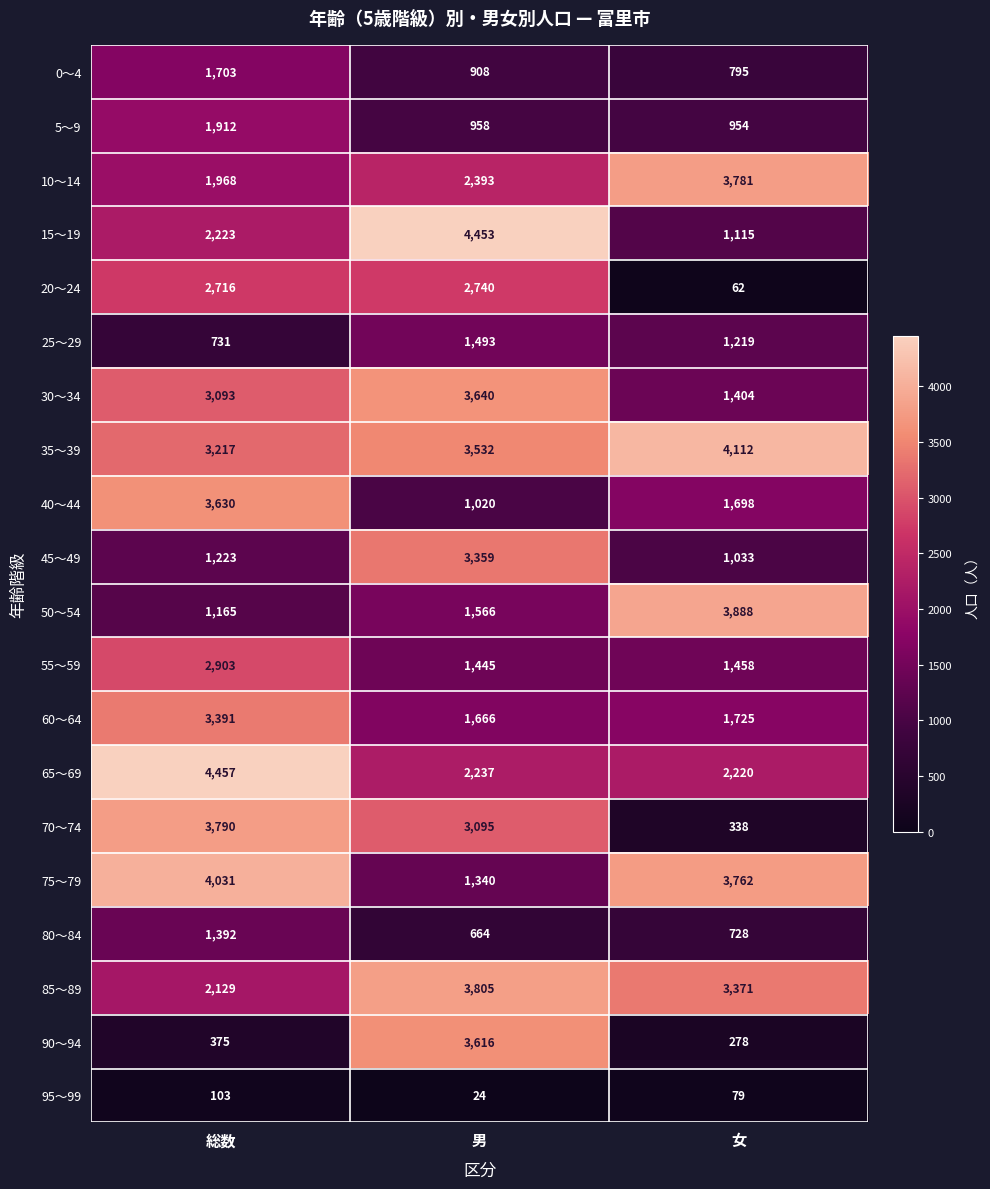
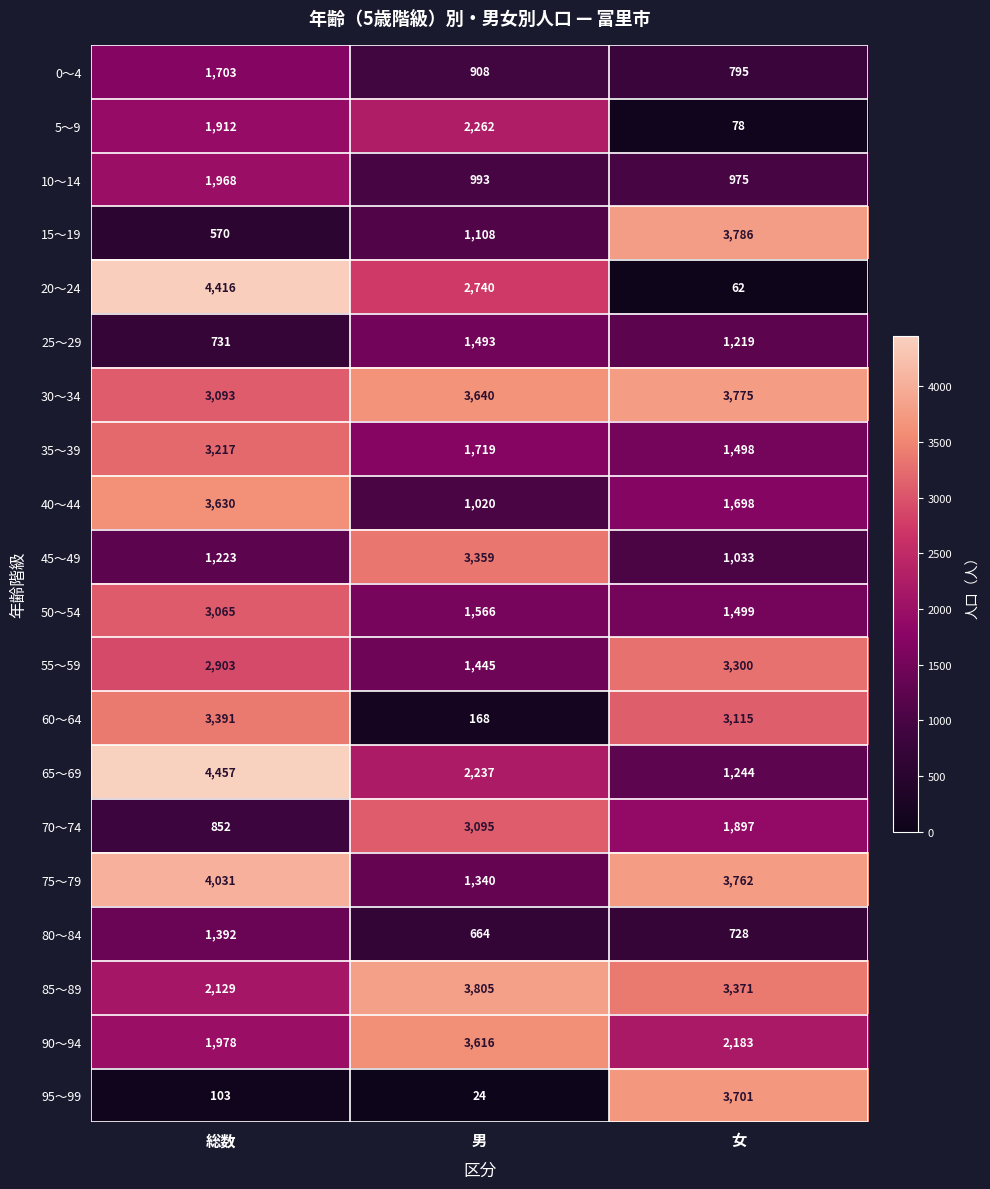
  {
    "0～4": {
      "総数": "1,703",
      "男": "908",
      "女": "795"
    },
    "5～9": {
      "総数": "1,912",
-     "男": "958",
-     "女": "954"
+     "男": "2,262",
+     "女": "78"
    },
    "10～14": {
      "総数": "1,968",
-     "男": "2,393",
-     "女": "3,781"
+     "男": "993",
+     "女": "975"
    },
    "15～19": {
-     "総数": "2,223",
-     "男": "4,453",
-     "女": "1,115"
+     "総数": "570",
+     "男": "1,108",
+     "女": "3,786"
    },
    "20～24": {
-     "総数": "2,716",
+     "総数": "4,416",
      "男": "2,740",
      "女": "62"
    },
    "25～29": {
      "総数": "731",
      "男": "1,493",
      "女": "1,219"
    },
    "30～34": {
      "総数": "3,093",
      "男": "3,640",
-     "女": "1,404"
+     "女": "3,775"
    },
    "35～39": {
      "総数": "3,217",
-     "男": "3,532",
-     "女": "4,112"
+     "男": "1,719",
+     "女": "1,498"
    },
    "40～44": {
      "総数": "3,630",
      "男": "1,020",
      "女": "1,698"
    },
    "45～49": {
      "総数": "1,223",
      "男": "3,359",
      "女": "1,033"
    },
    "50～54": {
-     "総数": "1,165",
+     "総数": "3,065",
      "男": "1,566",
-     "女": "3,888"
+     "女": "1,499"
    },
    "55～59": {
      "総数": "2,903",
      "男": "1,445",
-     "女": "1,458"
+     "女": "3,300"
    },
    "60～64": {
      "総数": "3,391",
-     "男": "1,666",
-     "女": "1,725"
+     "男": "168",
+     "女": "3,115"
    },
    "65～69": {
      "総数": "4,457",
      "男": "2,237",
-     "女": "2,220"
+     "女": "1,244"
    },
    "70～74": {
-     "総数": "3,790",
+     "総数": "852",
      "男": "3,095",
-     "女": "338"
+     "女": "1,897"
    },
    "75～79": {
      "総数": "4,031",
      "男": "1,340",
      "女": "3,762"
    },
    "80～84": {
      "総数": "1,392",
      "男": "664",
      "女": "728"
    },
    "85～89": {
      "総数": "2,129",
      "男": "3,805",
      "女": "3,371"
    },
    "90～94": {
-     "総数": "375",
+     "総数": "1,978",
      "男": "3,616",
-     "女": "278"
+     "女": "2,183"
    },
    "95～99": {
      "総数": "103",
      "男": "24",
-     "女": "79"
+     "女": "3,701"
    }
  }
